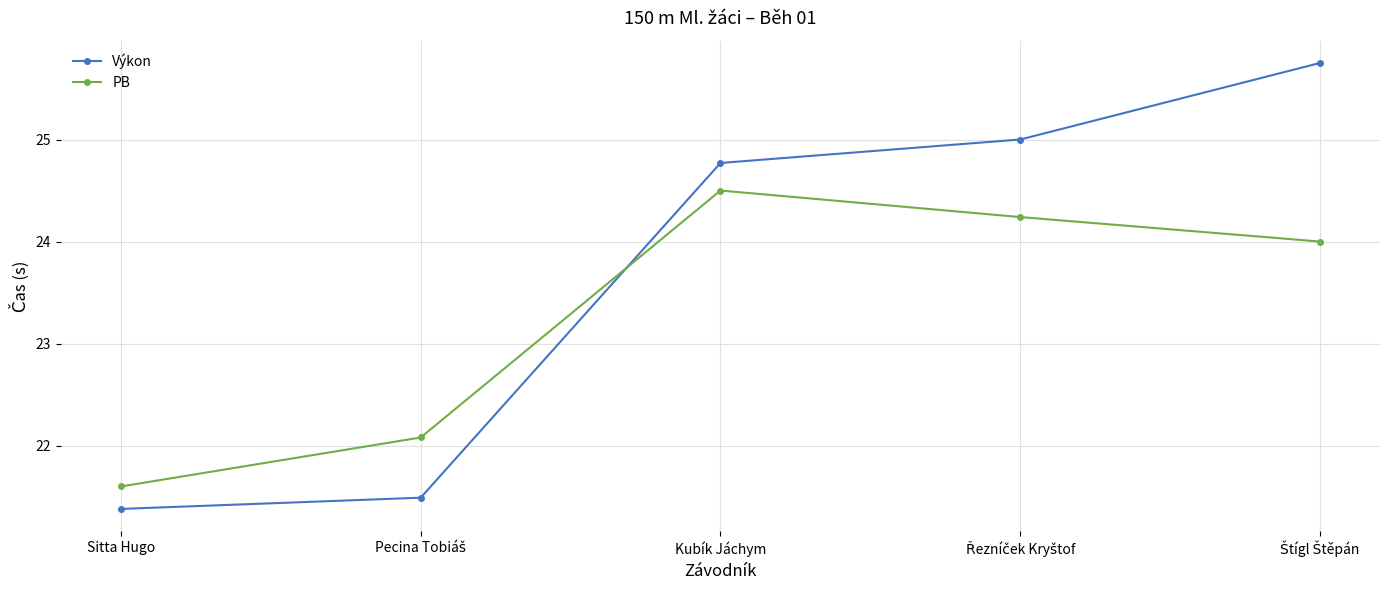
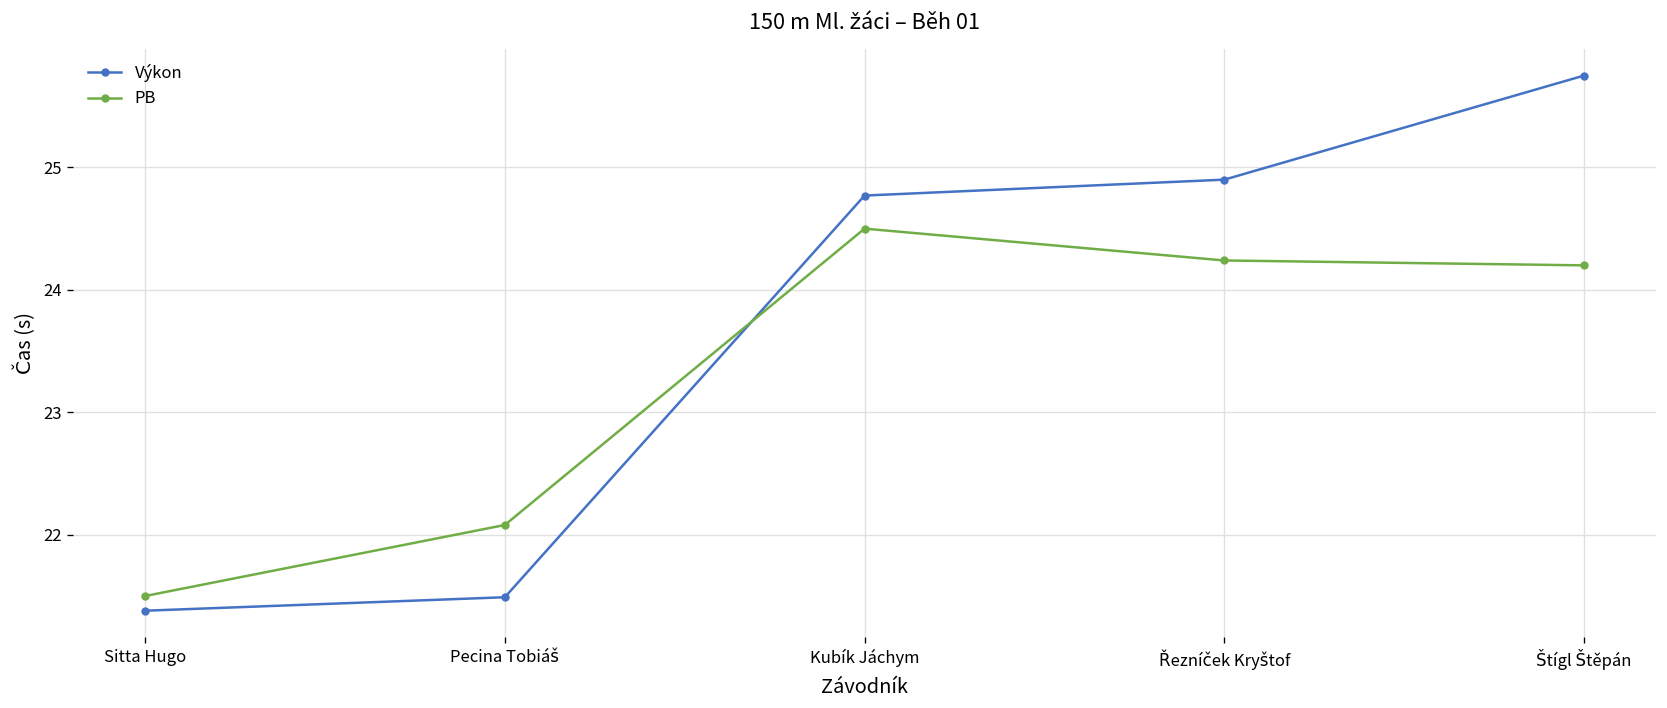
  {
    "Výkon": {
      "Sitta Hugo": 21.4,
      "Pecina Tobiáš": 21.5,
      "Kubík Jáchym": 24.77,
-     "Řezníček Kryštof": 25.0,
+     "Řezníček Kryštof": 24.9,
      "Štígl Štěpán": 25.75
    },
    "PB": {
-     "Sitta Hugo": 21.6,
+     "Sitta Hugo": 21.5,
      "Pecina Tobiáš": 22.1,
      "Kubík Jáchym": 24.5,
      "Řezníček Kryštof": 24.24,
-     "Štígl Štěpán": 24.0
+     "Štígl Štěpán": 24.2
    }
  }
